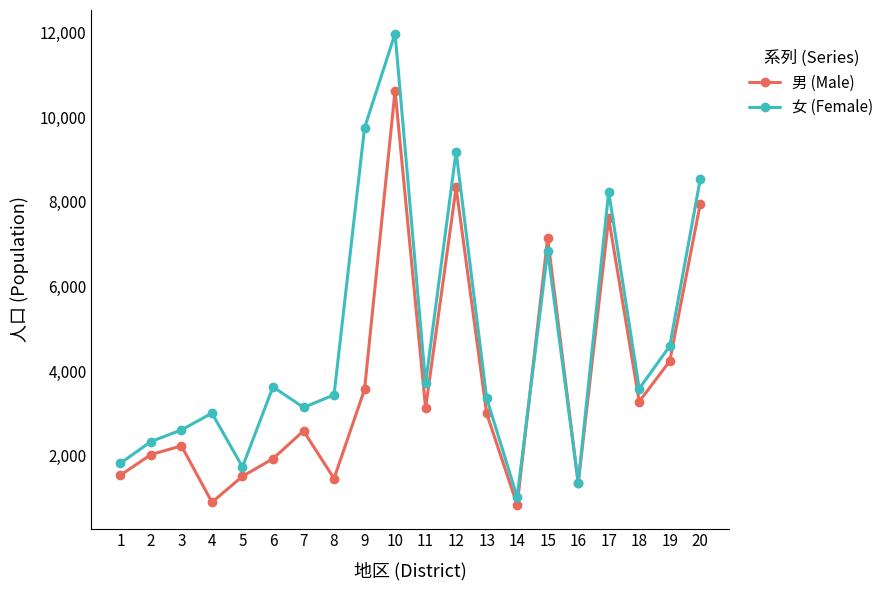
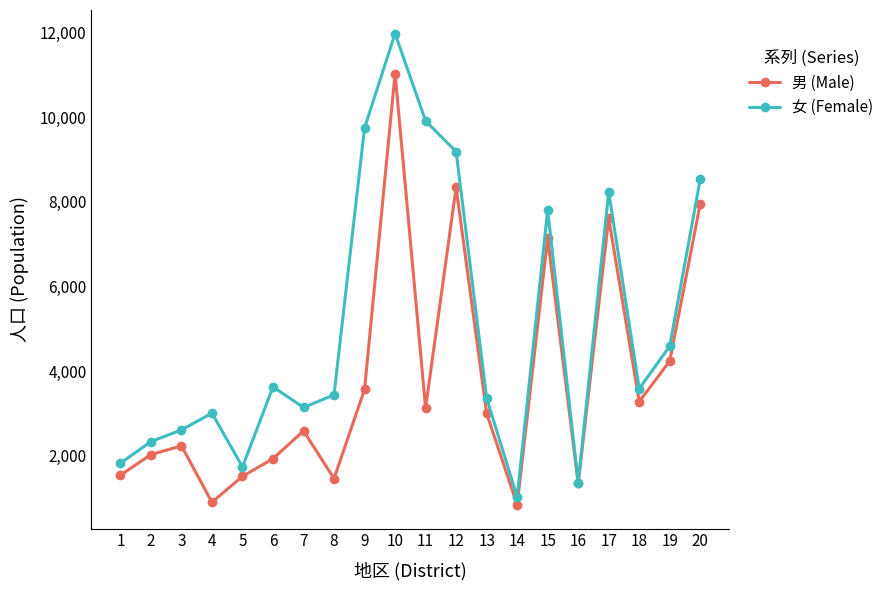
  {
    "男 (Male)": {
      "1": "1,500",
      "2": "2,000",
      "3": "2,200",
      "4": "900",
      "5": "1,500",
      "6": "1,900",
      "7": "2,600",
      "8": "1,500",
      "9": "3,600",
-     "10": "10,600",
+     "10": "11,000",
      "11": "3,100",
      "12": "8,300",
      "13": "3,000",
      "14": "800",
      "15": "7,100",
      "17": "7,600",
      "18": "3,300",
      "19": "4,200",
      "20": "8,000"
    },
    "女 (Female)": {
      "1": "1,800",
      "2": "2,300",
      "3": "2,600",
      "4": "3,000",
      "5": "1,700",
      "6": "3,600",
      "7": "3,100",
      "8": "3,400",
      "9": "9,800",
      "10": "12,000",
-     "11": "3,700",
+     "11": "9,900",
      "12": "9,200",
      "13": "3,400",
      "14": "1,000",
-     "15": "6,800",
+     "15": "7,800",
      "17": "8,200",
      "18": "3,600",
      "19": "4,600",
      "20": "8,500"
    }
  }
